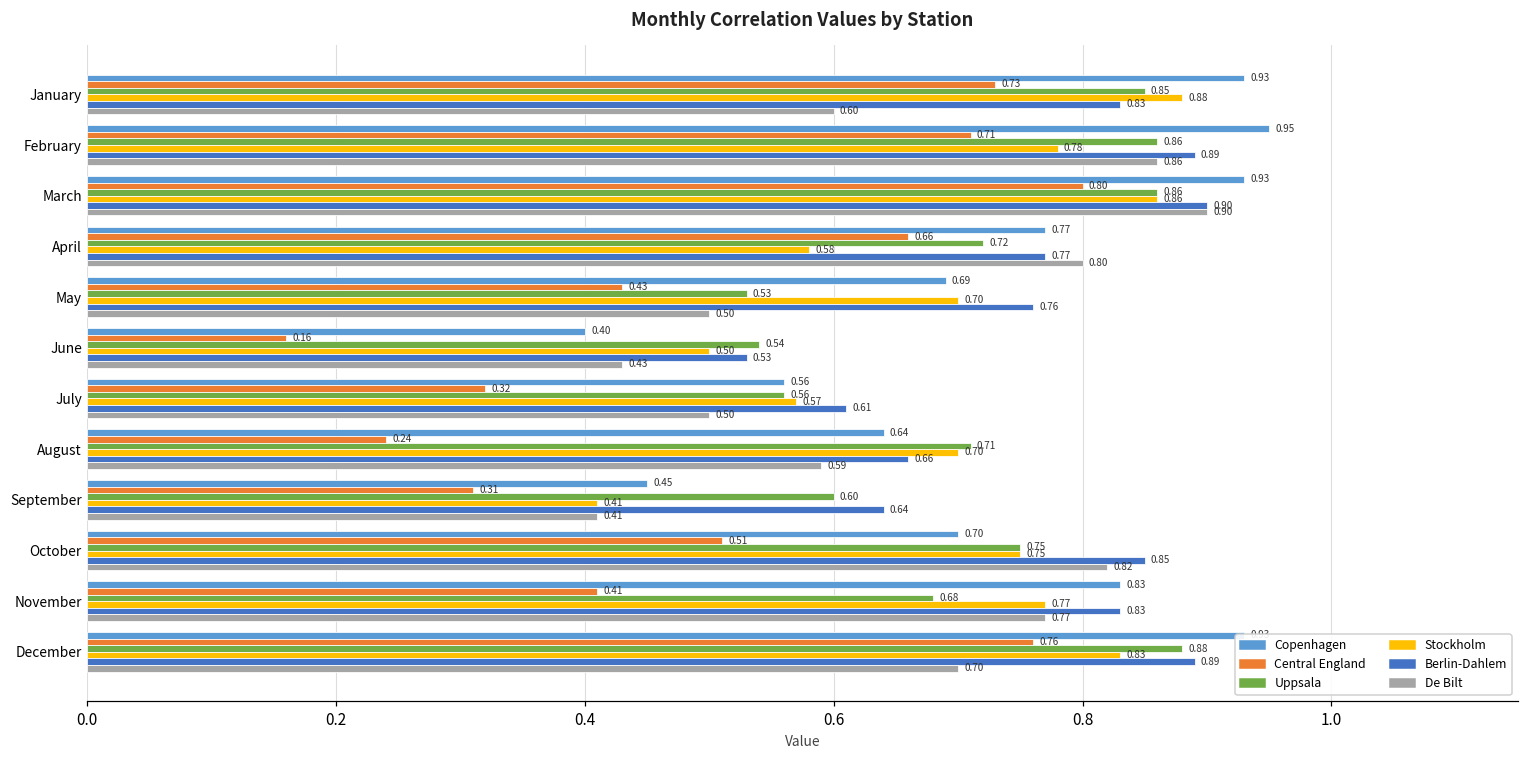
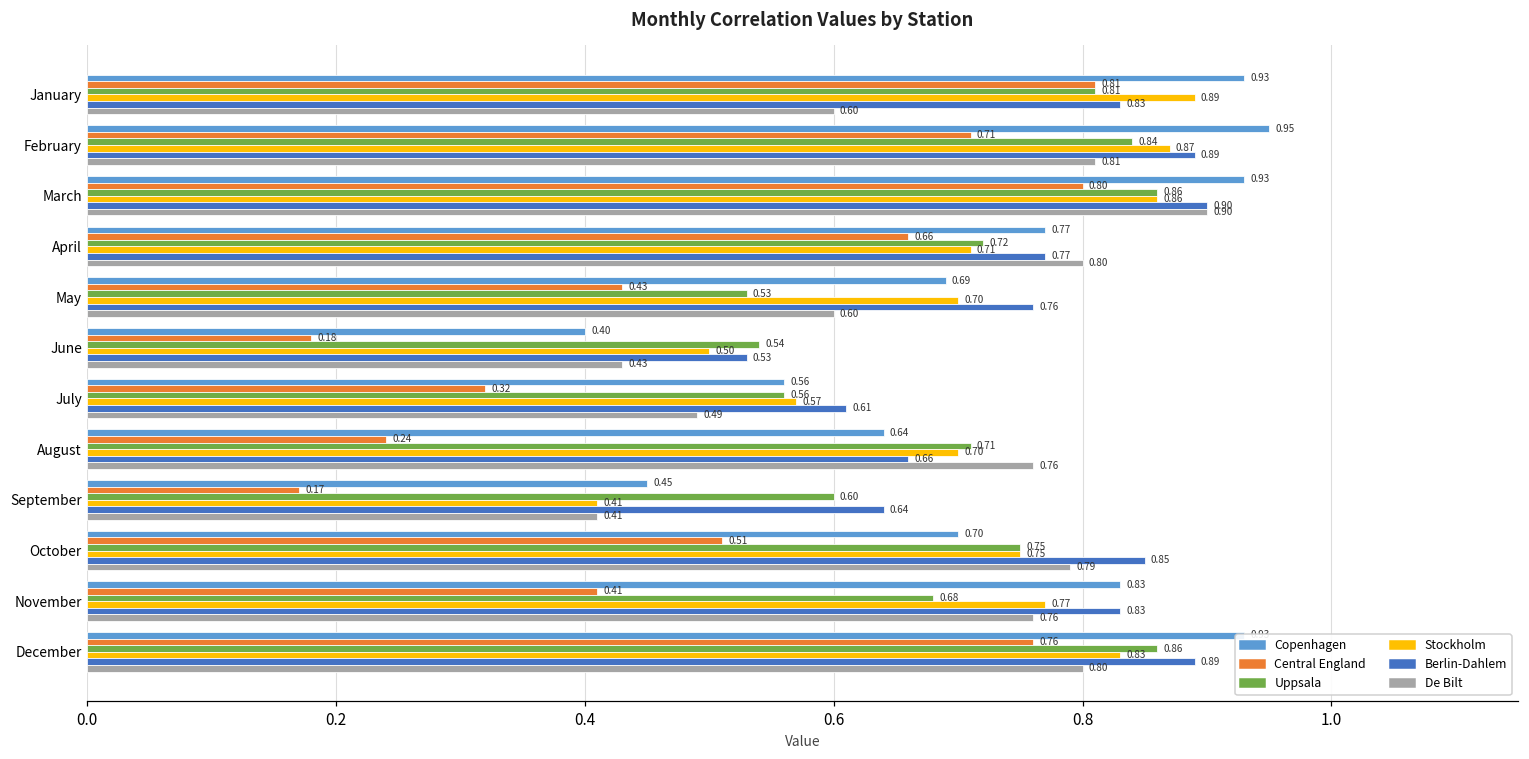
  {
    "Central England": {
-     "January": 0.73,
+     "January": 0.81,
      "February": 0.71,
      "March": 0.80,
      "April": 0.66,
      "May": 0.43,
-     "June": 0.16,
+     "June": 0.18,
      "July": 0.32,
      "August": 0.24,
-     "September": 0.31,
+     "September": 0.17,
      "October": 0.51,
      "November": 0.41,
      "December": 0.76
    },
    "Uppsala": {
-     "January": 0.85,
-     "February": 0.86,
+     "January": 0.81,
+     "February": 0.84,
      "April": 0.72,
      "May": 0.53,
      "June": 0.54,
      "July": 0.56,
      "August": 0.71,
      "September": 0.60,
      "November": 0.68,
-     "December": 0.88
+     "December": 0.86
    },
    "Stockholm": {
-     "January": 0.88,
-     "February": 0.78,
-     "April": 0.58,
+     "January": 0.89,
+     "February": 0.87,
+     "April": 0.71,
      "May": 0.70,
      "June": 0.50,
      "July": 0.57,
      "August": 0.70,
      "September": 0.41,
      "November": 0.77,
      "December": 0.83
    },
    "De Bilt": {
      "January": 0.60,
-     "February": 0.86,
+     "February": 0.81,
      "April": 0.80,
-     "May": 0.50,
+     "May": 0.60,
      "June": 0.43,
-     "July": 0.50,
-     "August": 0.59,
+     "July": 0.49,
+     "August": 0.76,
      "September": 0.41,
-     "October": 0.82,
-     "November": 0.77,
-     "December": 0.70
+     "October": 0.79,
+     "November": 0.76,
+     "December": 0.80
    }
  }
